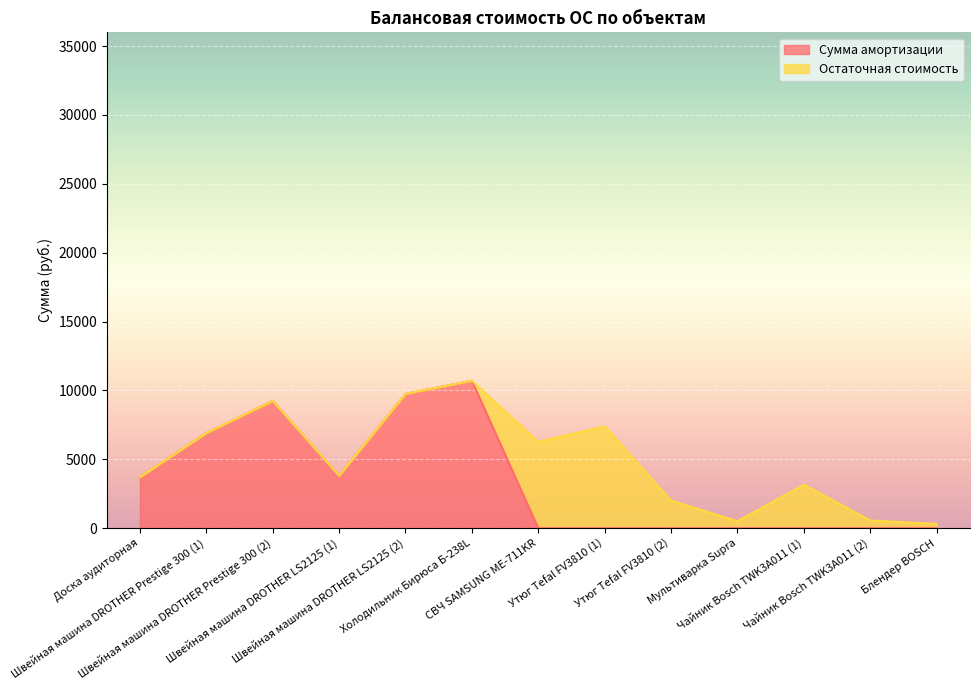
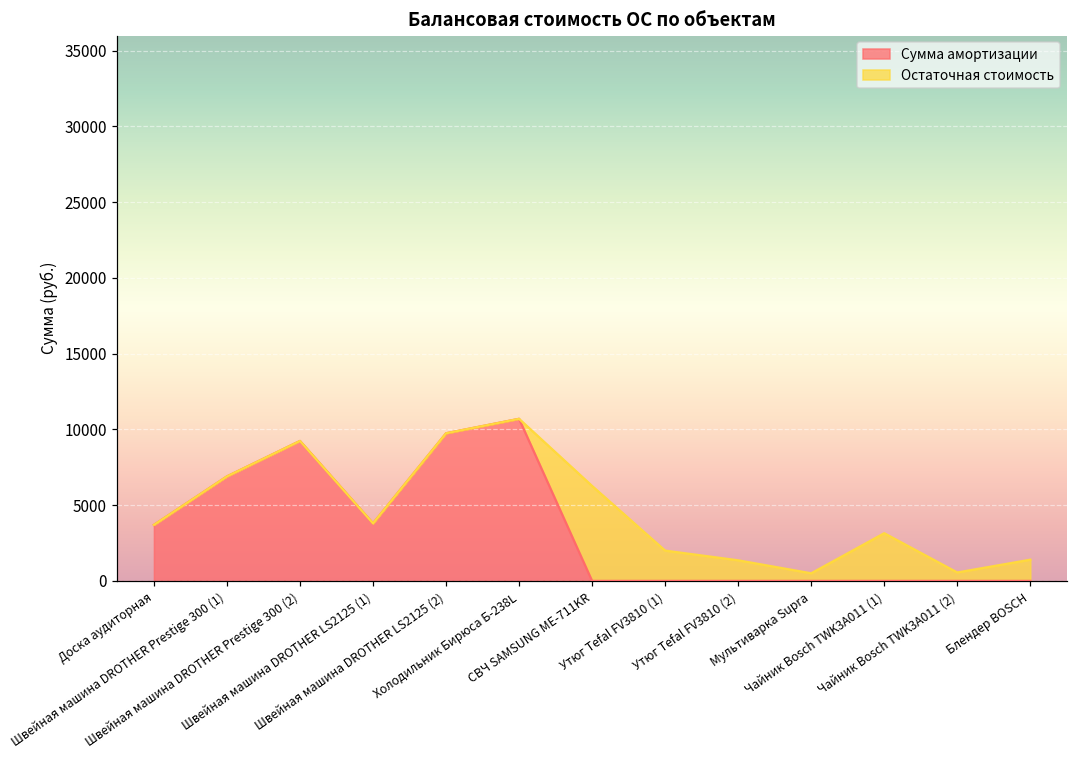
  {
    "Сумма амортизации": {
      "СВЧ SAMSUNG ME-711KR": 0,
      "Утюг Tefal FV3810 (1)": 0,
      "Утюг Tefal FV3810 (2)": 0,
      "Мультиварка Supra": 0,
      "Чайник Bosch TWK3A011 (1)": 0,
      "Чайник Bosch TWK3A011 (2)": 0,
      "Блендер BOSCH": 0
    },
    "Остаточная стоимость": {
      "СВЧ SAMSUNG ME-711KR": 6300,
-     "Утюг Tefal FV3810 (1)": 7400,
-     "Утюг Tefal FV3810 (2)": 2000,
+     "Утюг Tefal FV3810 (1)": 2000,
+     "Утюг Tefal FV3810 (2)": 1400,
      "Мультиварка Supra": 500,
      "Чайник Bosch TWK3A011 (1)": 3100,
      "Чайник Bosch TWK3A011 (2)": 600,
-     "Блендер BOSCH": 300
+     "Блендер BOSCH": 1400
    }
  }
